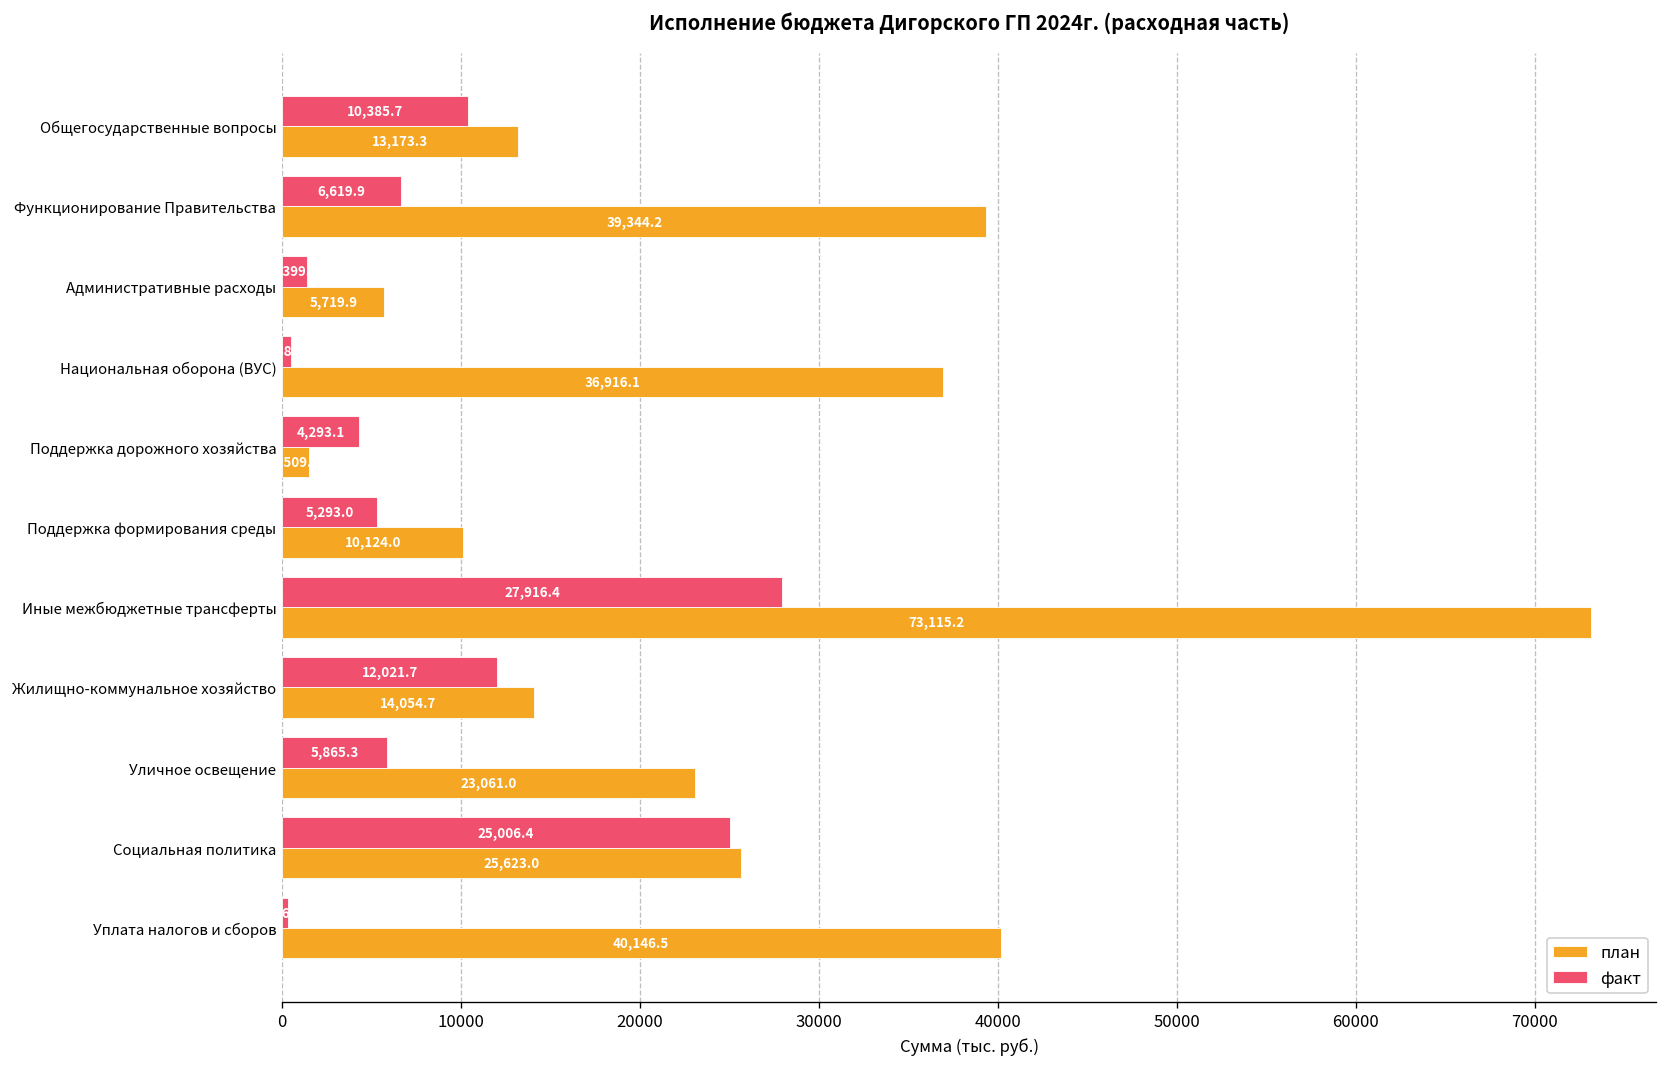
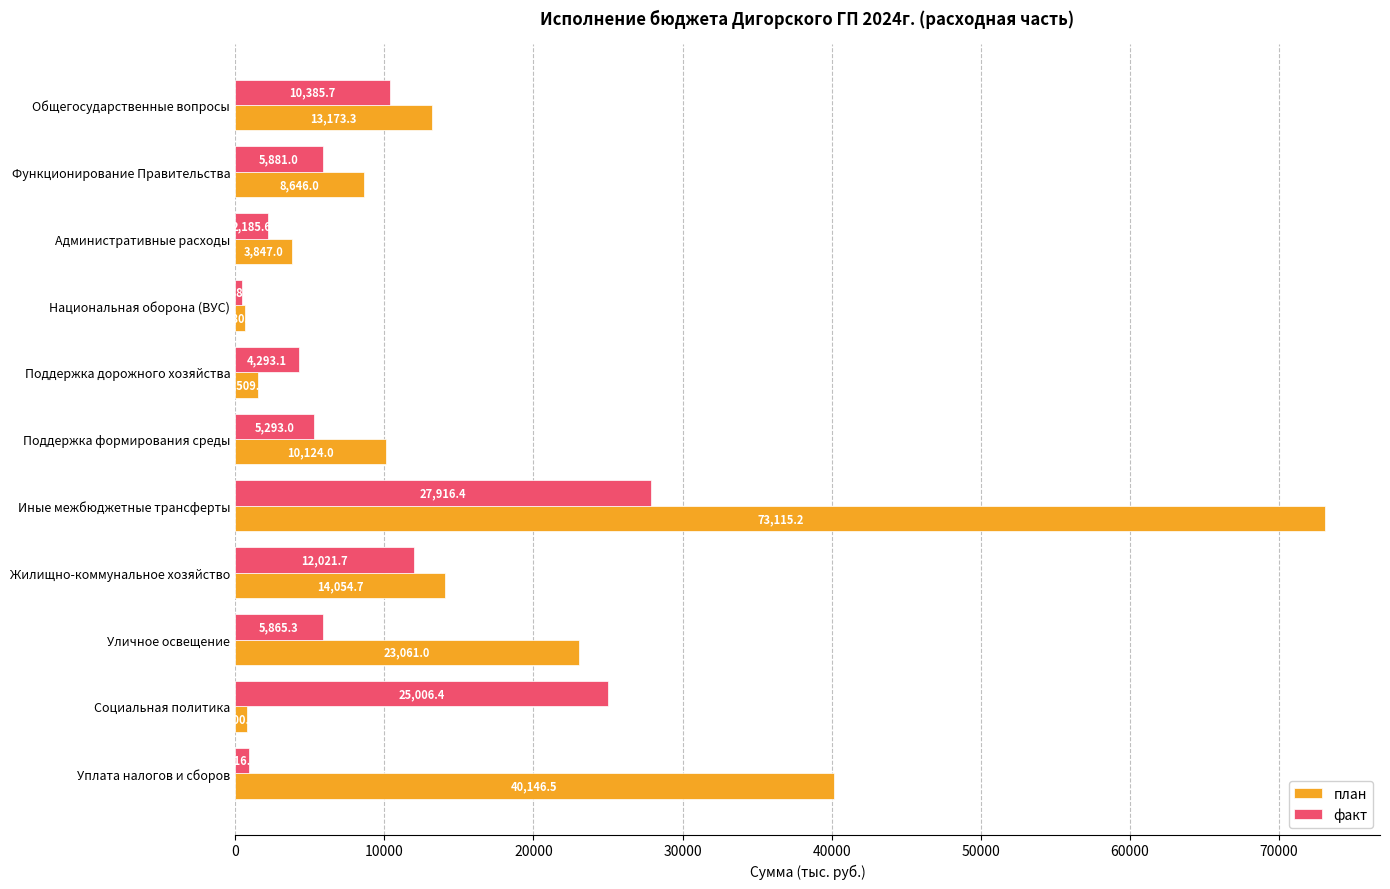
  {
    "план": {
      "Общегосударственные вопросы": "13,173.3",
-     "Функционирование Правительства": "39,344.2",
-     "Административные расходы": "5,719.9",
-     "Национальная оборона (ВУС)": "36900",
+     "Функционирование Правительства": "8,646.0",
+     "Административные расходы": "3,847.0",
+     "Национальная оборона (ВУС)": "700",
      "Поддержка формирования среды": "10,124.0",
      "Иные межбюджетные трансферты": "73,115.2",
      "Жилищно-коммунальное хозяйство": "14,054.7",
      "Уличное освещение": "23,061.0",
-     "Социальная политика": "25600",
+     "Социальная политика": "800",
      "Уплата налогов и сборов": "40,146.5"
    },
    "факт": {
      "Общегосударственные вопросы": "10,385.7",
-     "Функционирование Правительства": "6,619.9",
-     "Административные расходы": "1400",
+     "Функционирование Правительства": "5,881.0",
+     "Административные расходы": "2200",
      "Поддержка дорожного хозяйства": "4,293.1",
      "Поддержка формирования среды": "5,293.0",
      "Иные межбюджетные трансферты": "27,916.4",
      "Жилищно-коммунальное хозяйство": "12,021.7",
      "Уличное освещение": "5,865.3",
      "Социальная политика": "25,006.4",
-     "Уплата налогов и сборов": "300"
+     "Уплата налогов и сборов": "900"
    }
  }
